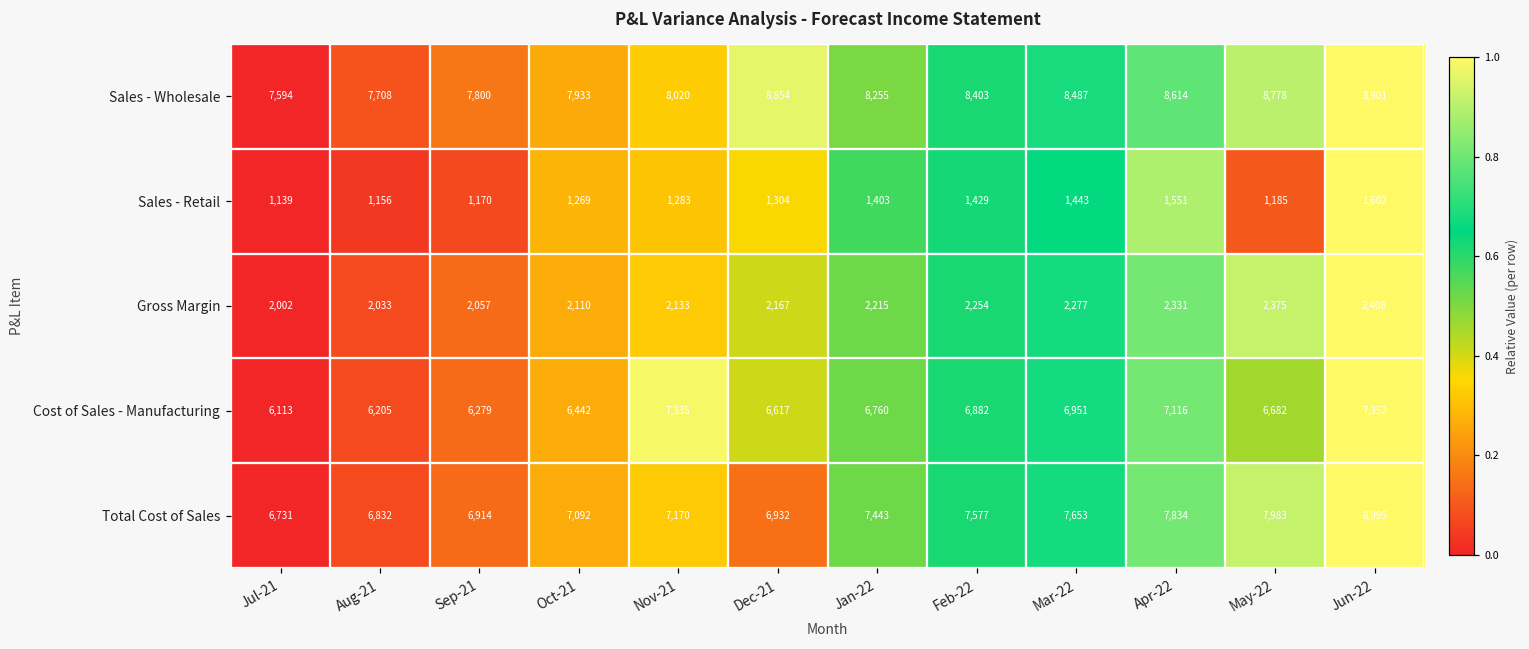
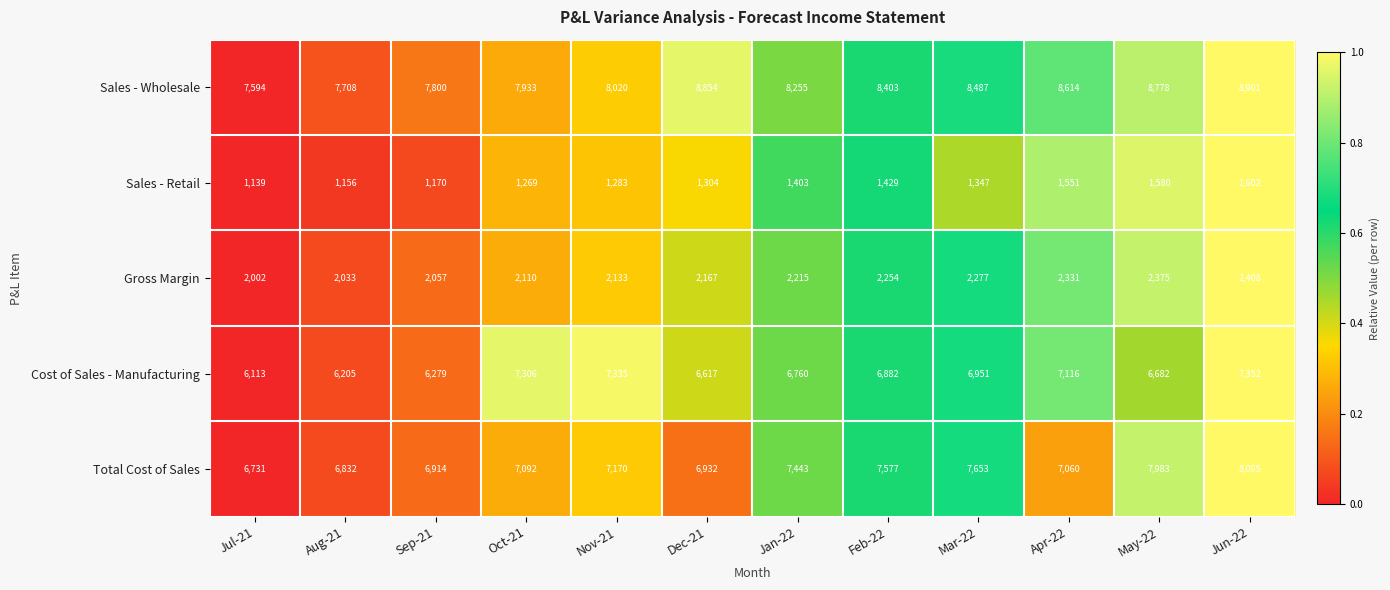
  {
    "Sales - Wholesale": {
      "Jul-21": "7,594",
      "Aug-21": "7,708",
      "Sep-21": "7,800",
      "Oct-21": "7,933",
      "Nov-21": "8,020",
      "Dec-21": "8,854",
      "Jan-22": "8,255",
      "Feb-22": "8,403",
      "Mar-22": "8,487",
      "Apr-22": "8,614",
      "May-22": "8,778",
      "Jun-22": "8,901"
    },
    "Sales - Retail": {
      "Jul-21": "1,139",
      "Aug-21": "1,156",
      "Sep-21": "1,170",
      "Oct-21": "1,269",
      "Nov-21": "1,283",
      "Dec-21": "1,304",
      "Jan-22": "1,403",
      "Feb-22": "1,429",
-     "Mar-22": "1,443",
+     "Mar-22": "1,347",
      "Apr-22": "1,551",
-     "May-22": "1,185",
+     "May-22": "1,580",
      "Jun-22": "1,602"
    },
    "Gross Margin": {
      "Jul-21": "2,002",
      "Aug-21": "2,033",
      "Sep-21": "2,057",
      "Oct-21": "2,110",
      "Nov-21": "2,133",
      "Dec-21": "2,167",
      "Jan-22": "2,215",
      "Feb-22": "2,254",
      "Mar-22": "2,277",
      "Apr-22": "2,331",
      "May-22": "2,375",
      "Jun-22": "2,408"
    },
    "Cost of Sales - Manufacturing": {
      "Jul-21": "6,113",
      "Aug-21": "6,205",
      "Sep-21": "6,279",
-     "Oct-21": "6,442",
+     "Oct-21": "7,306",
      "Nov-21": "7,335",
      "Dec-21": "6,617",
      "Jan-22": "6,760",
      "Feb-22": "6,882",
      "Mar-22": "6,951",
      "Apr-22": "7,116",
      "May-22": "6,682",
      "Jun-22": "7,352"
    },
    "Total Cost of Sales": {
      "Jul-21": "6,731",
      "Aug-21": "6,832",
      "Sep-21": "6,914",
      "Oct-21": "7,092",
      "Nov-21": "7,170",
      "Dec-21": "6,932",
      "Jan-22": "7,443",
      "Feb-22": "7,577",
      "Mar-22": "7,653",
-     "Apr-22": "7,834",
+     "Apr-22": "7,060",
      "May-22": "7,983",
      "Jun-22": "8,095"
    }
  }
